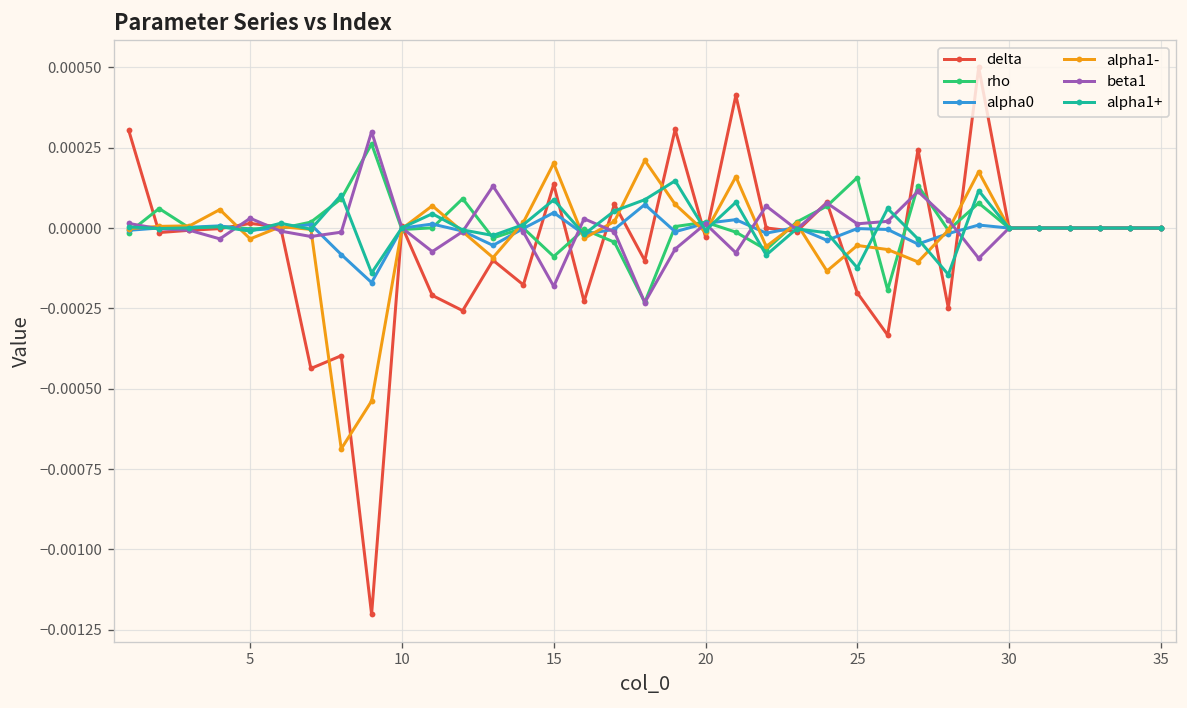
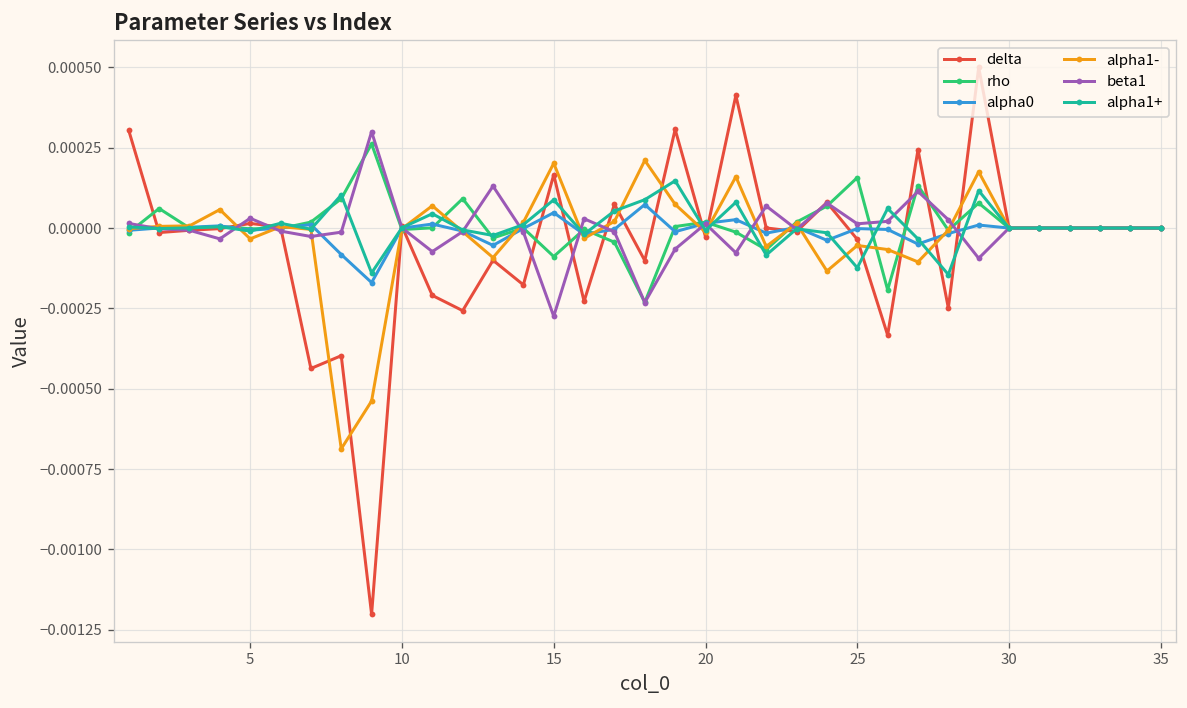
  {
    "delta": {
      "5": 0.00001,
-     "15": 0.00014,
+     "15": 0.00017,
      "20": -0.00003,
-     "25": -0.00020
+     "25": -0.00004
    },
    "alpha0": {
      "15": 0.00005,
      "25": 0.00000
    },
    "alpha1-": {
      "5": -0.00003,
      "15": 0.00020,
      "25": -0.00005
    },
    "beta1": {
      "5": 0.00003,
-     "15": -0.00018,
+     "15": -0.00027,
      "25": 0.00001
    }
  }
